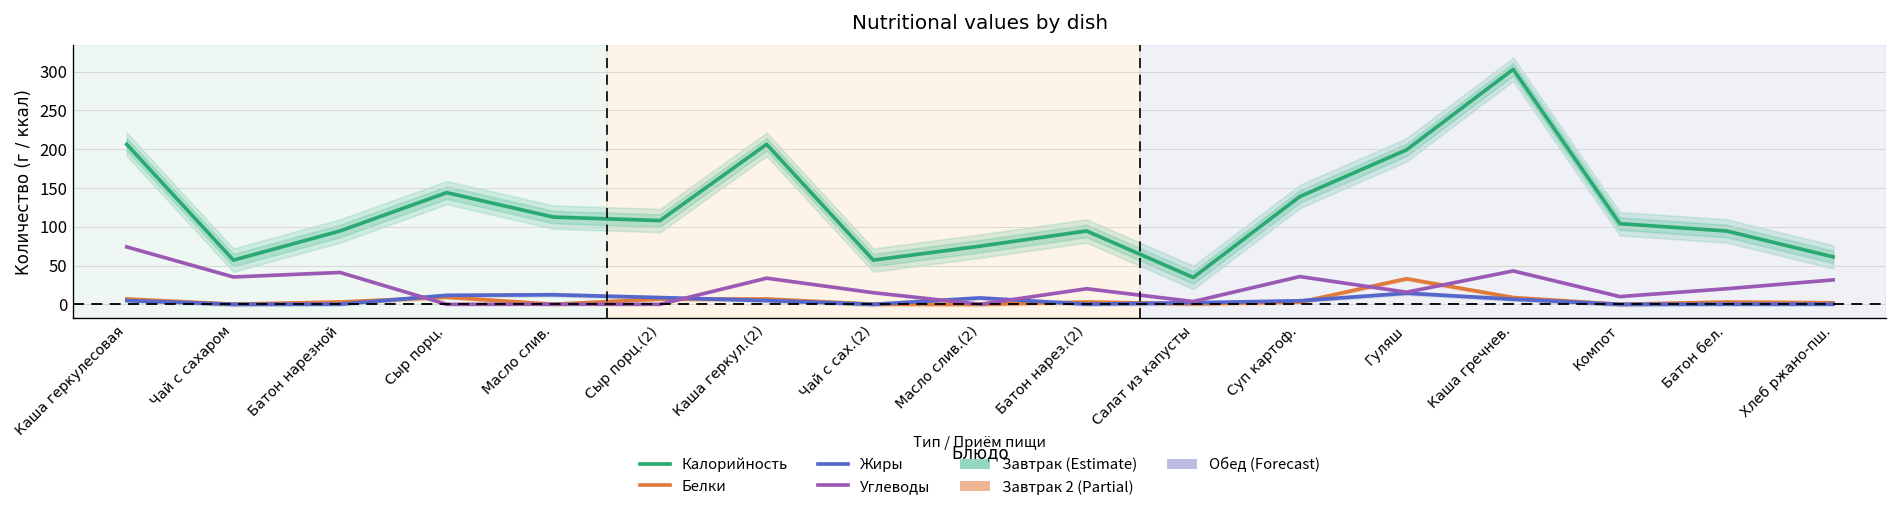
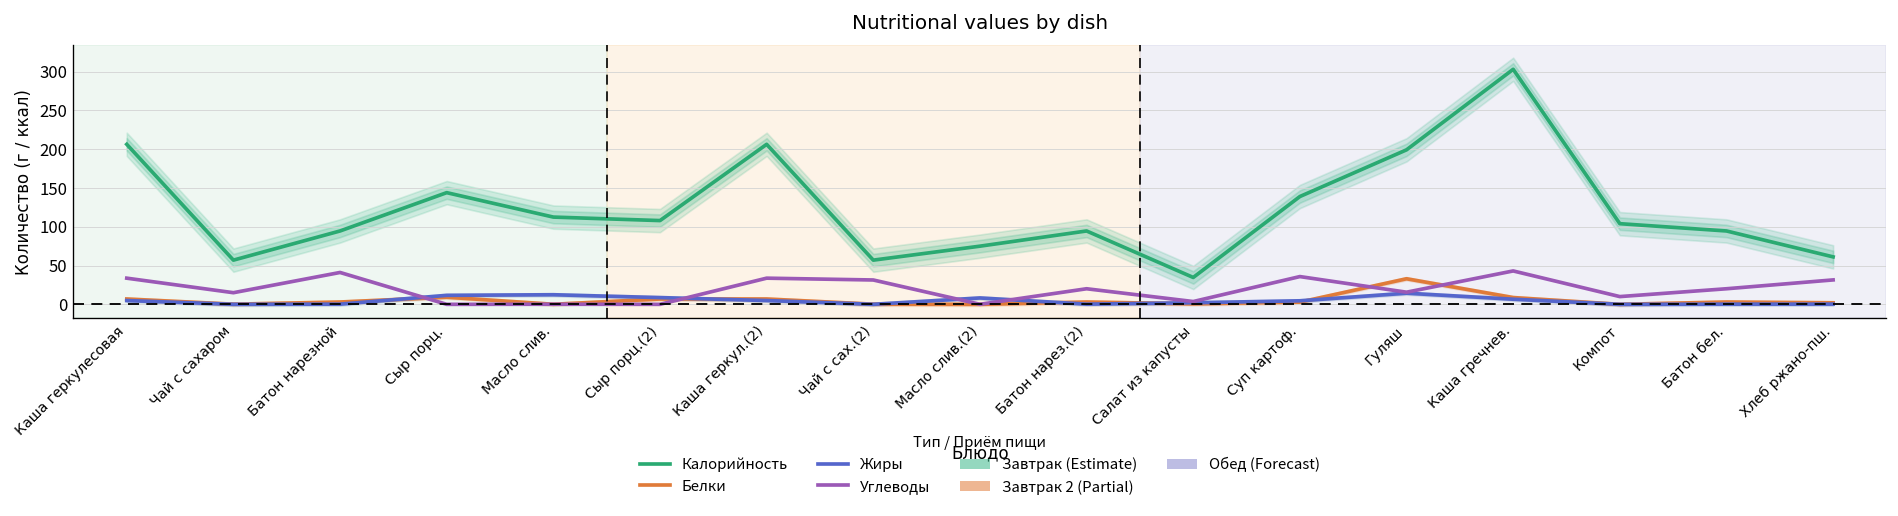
  {
    "Углеводы": {
-     "Каша геркулесовая": 70,
-     "Чай с сахаром": 40,
+     "Каша геркулесовая": 30,
+     "Чай с сахаром": 20,
      "Батон нарезной": 40,
      "Сыр порц.": 0,
      "Сыр порц.(2)": 0,
      "Каша геркул.(2)": 30,
-     "Чай с сах.(2)": 20,
+     "Чай с сах.(2)": 30,
      "Батон нарез.(2)": 20,
      "Суп картоф.": 40,
      "Каша гречнев.": 40,
      "Компот": 10,
      "Батон бел.": 20,
      "Хлеб ржано-пш.": 30
    }
  }
